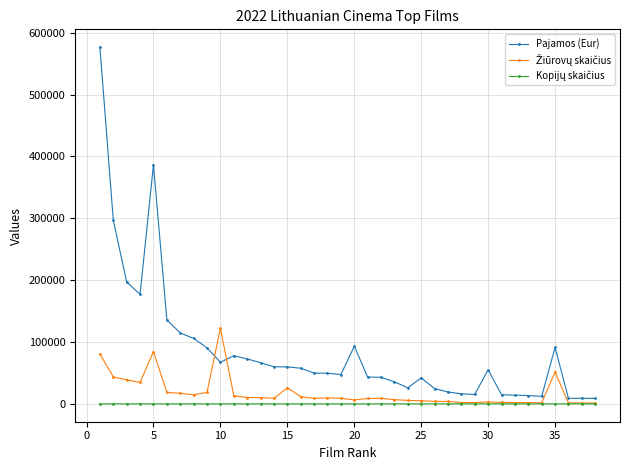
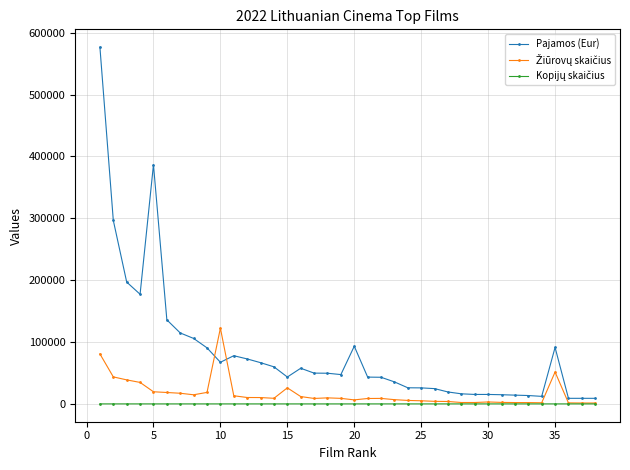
  {
    "Pajamos (Eur)": {
      "5": 390000,
      "10": 70000,
-     "15": 60000,
+     "15": 40000,
      "20": 90000,
-     "25": 40000,
-     "30": 60000,
+     "25": 30000,
+     "30": 20000,
      "35": 90000
    },
    "Žiūrovų skaičius": {
-     "5": 80000,
+     "5": 20000,
      "10": 120000,
      "15": 30000,
      "20": 10000,
      "25": 10000,
      "35": 50000
    },
    "Kopijų skaičius": {
      "5": 0,
      "10": 0,
      "15": 0,
      "20": 0,
      "25": 0,
      "35": 0
    }
  }
